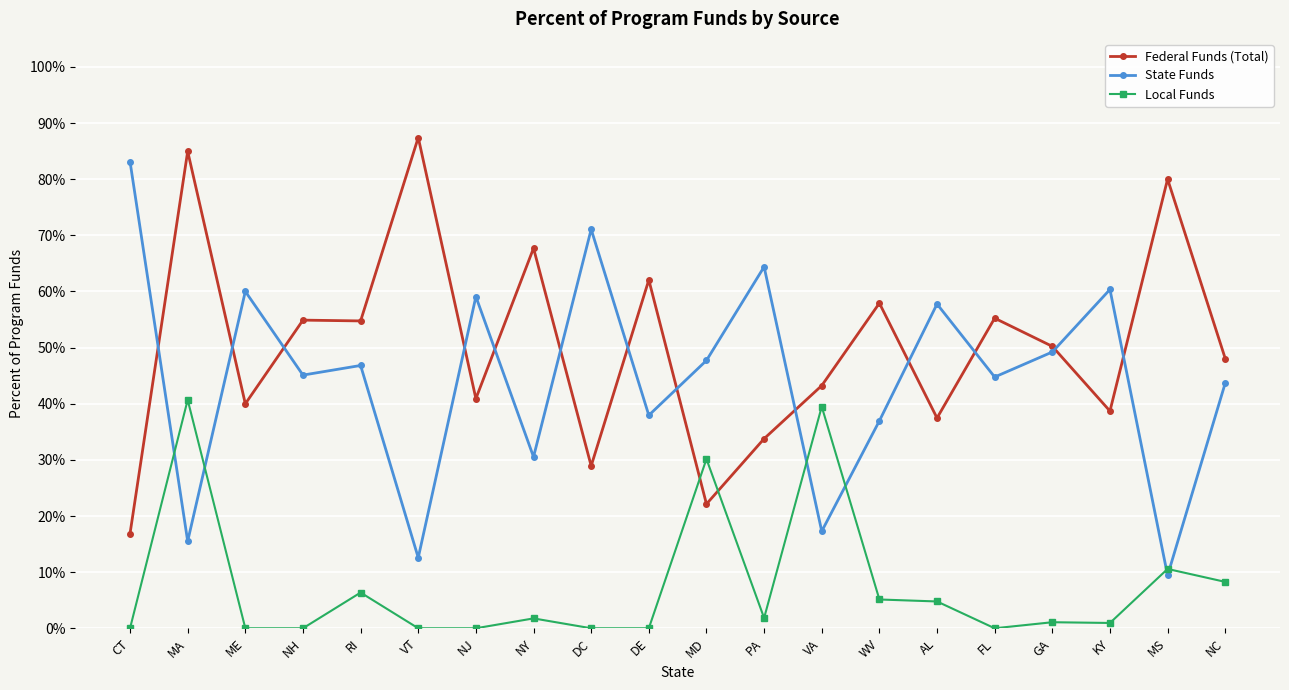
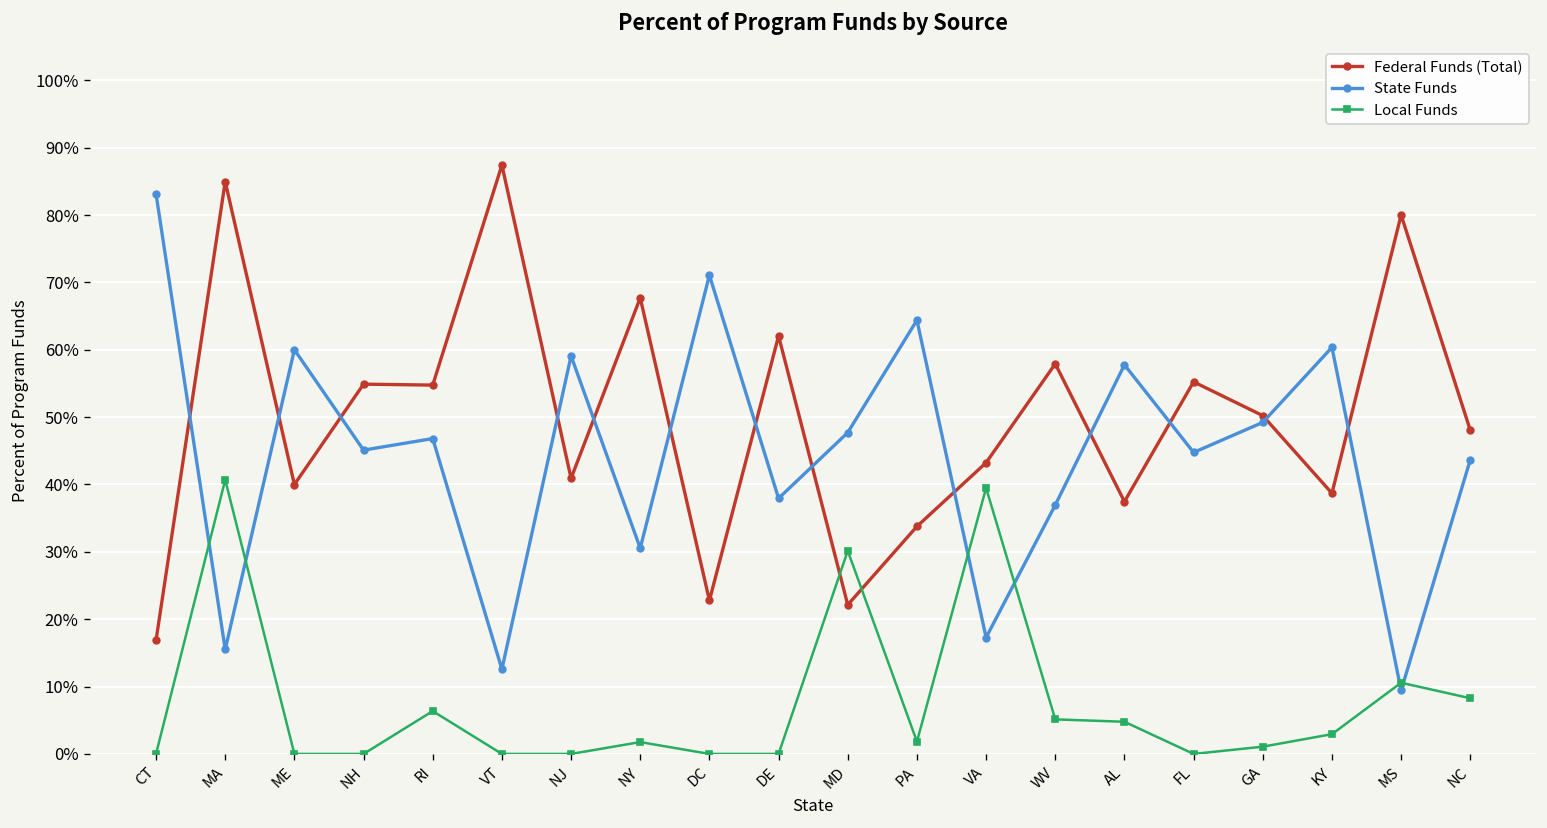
  {
    "Federal Funds (Total)": {
      "CT": "17%",
      "MA": "85%",
      "ME": "40%",
      "NH": "55%",
      "RI": "55%",
      "VT": "87%",
      "NJ": "41%",
      "NY": "68%",
-     "DC": "29%",
+     "DC": "23%",
      "DE": "62%",
      "MD": "22%",
      "PA": "34%",
      "VA": "43%",
      "WV": "58%",
      "AL": "37%",
      "FL": "55%",
      "GA": "50%",
      "KY": "39%",
      "MS": "80%",
      "NC": "48%"
    },
    "State Funds": {
      "CT": "83%",
      "MA": "16%",
      "ME": "60%",
      "NH": "45%",
      "RI": "47%",
      "VT": "13%",
      "NJ": "59%",
      "NY": "31%",
      "DC": "71%",
      "DE": "38%",
      "MD": "48%",
      "PA": "64%",
      "VA": "17%",
      "WV": "37%",
      "AL": "58%",
      "FL": "45%",
      "GA": "49%",
      "KY": "60%",
      "MS": "9%",
      "NC": "44%"
    },
    "Local Funds": {
      "CT": "0%",
      "MA": "41%",
      "ME": "0%",
      "NH": "0%",
      "RI": "6%",
      "VT": "0%",
      "NJ": "0%",
      "NY": "2%",
      "DC": "0%",
      "DE": "0%",
      "MD": "30%",
      "PA": "2%",
      "VA": "39%",
      "WV": "5%",
      "AL": "5%",
      "FL": "0%",
      "GA": "1%",
-     "KY": "1%",
+     "KY": "3%",
      "MS": "11%",
      "NC": "8%"
    }
  }
